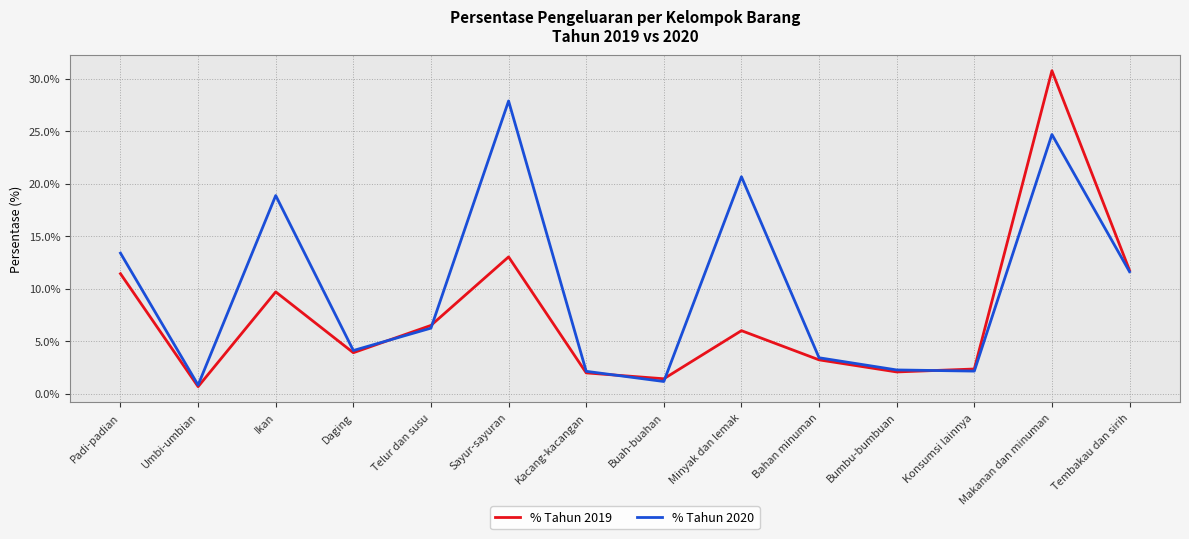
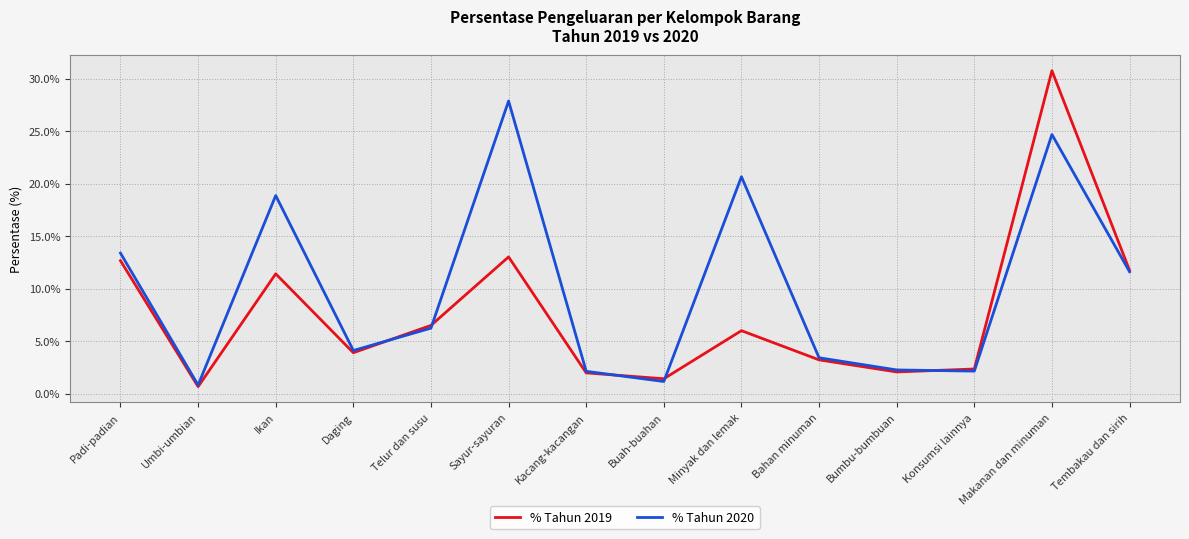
  {
    "% Tahun 2019": {
-     "Padi-padian": "11.4%",
-     "Ikan": "9.7%",
+     "Padi-padian": "12.7%",
+     "Ikan": "11.4%",
      "Telur dan susu": "6.5%",
      "Sayur-sayuran": "13.0%",
      "Buah-buahan": "1.4%",
      "Minyak dan lemak": "6.0%",
      "Makanan dan minuman": "30.7%"
    },
    "% Tahun 2020": {
      "Padi-padian": "13.4%",
      "Ikan": "18.9%",
      "Telur dan susu": "6.2%",
      "Sayur-sayuran": "27.9%",
      "Buah-buahan": "1.2%",
      "Minyak dan lemak": "20.7%",
      "Makanan dan minuman": "24.7%"
    }
  }
